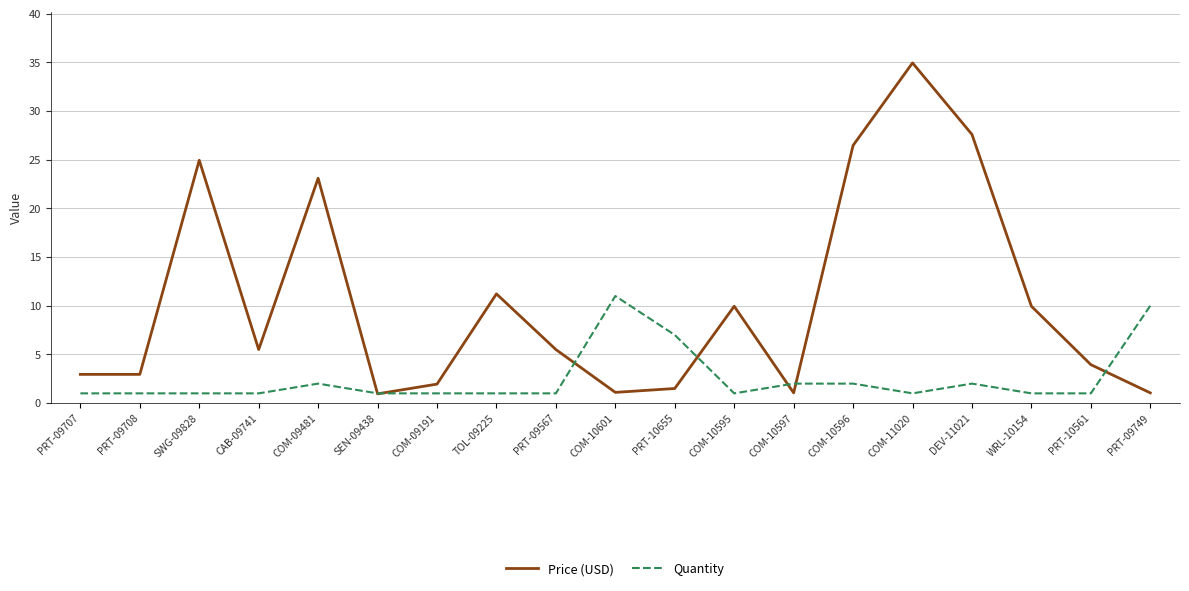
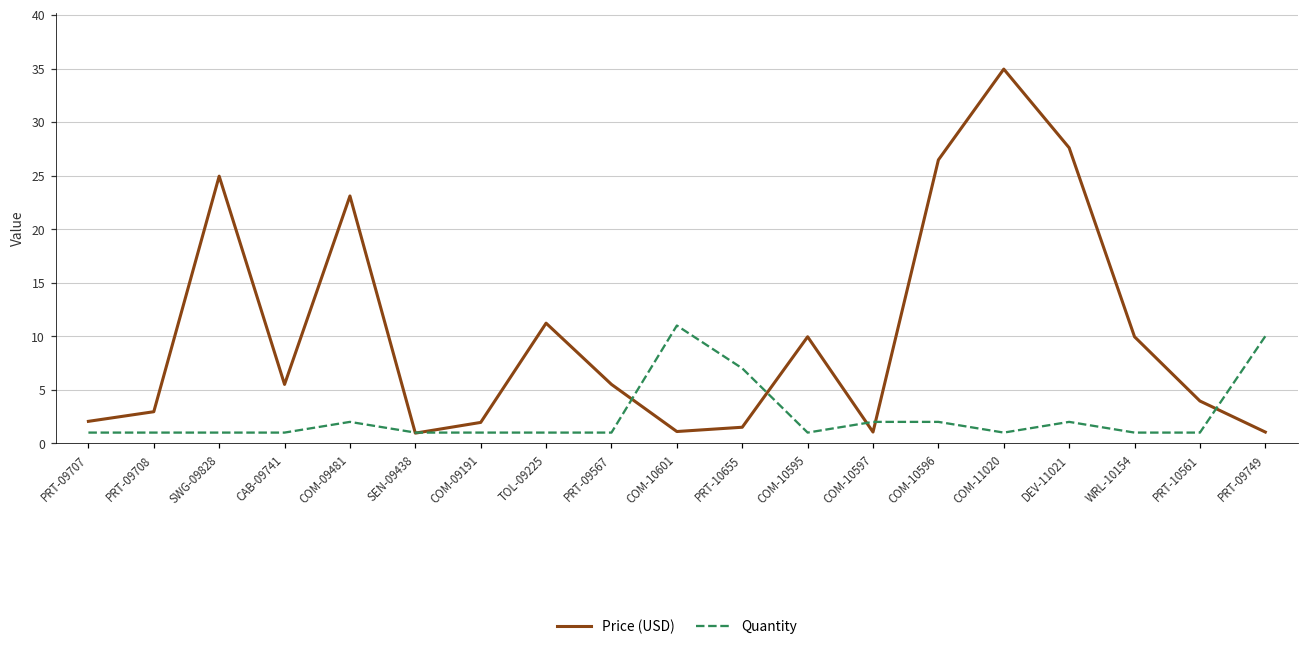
  {
    "Price (USD)": {
-     "PRT-09707": 3,
+     "PRT-09707": 2,
      "PRT-09708": 3,
      "SWG-09828": 25,
      "CAB-09741": 6,
      "COM-09481": 23,
      "COM-09191": 2,
      "TOL-09225": 11,
      "PRT-09567": 6,
      "COM-10601": 1,
      "PRT-10655": 2,
      "COM-10595": 10,
      "COM-10597": 1,
      "COM-10596": 26,
      "COM-11020": 35,
      "DEV-11021": 28,
      "WRL-10154": 10,
      "PRT-10561": 4,
      "PRT-09749": 1
    },
    "Quantity": {
      "PRT-09707": 1,
      "PRT-09708": 1,
      "SWG-09828": 1,
      "CAB-09741": 1,
      "COM-09481": 2,
      "COM-09191": 1,
      "TOL-09225": 1,
      "PRT-09567": 1,
      "COM-10601": 11,
      "PRT-10655": 7,
      "COM-10595": 1,
      "COM-10597": 2,
      "COM-10596": 2,
      "COM-11020": 1,
      "DEV-11021": 2,
      "WRL-10154": 1,
      "PRT-10561": 1,
      "PRT-09749": 10
    }
  }
